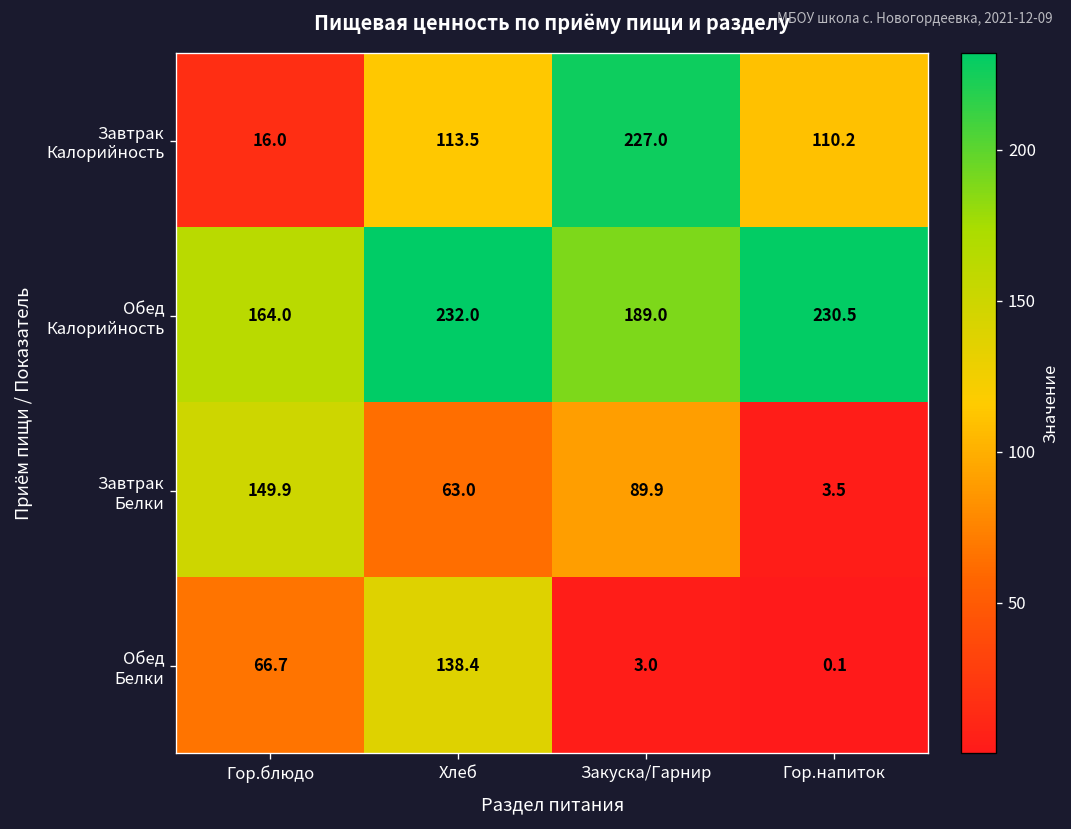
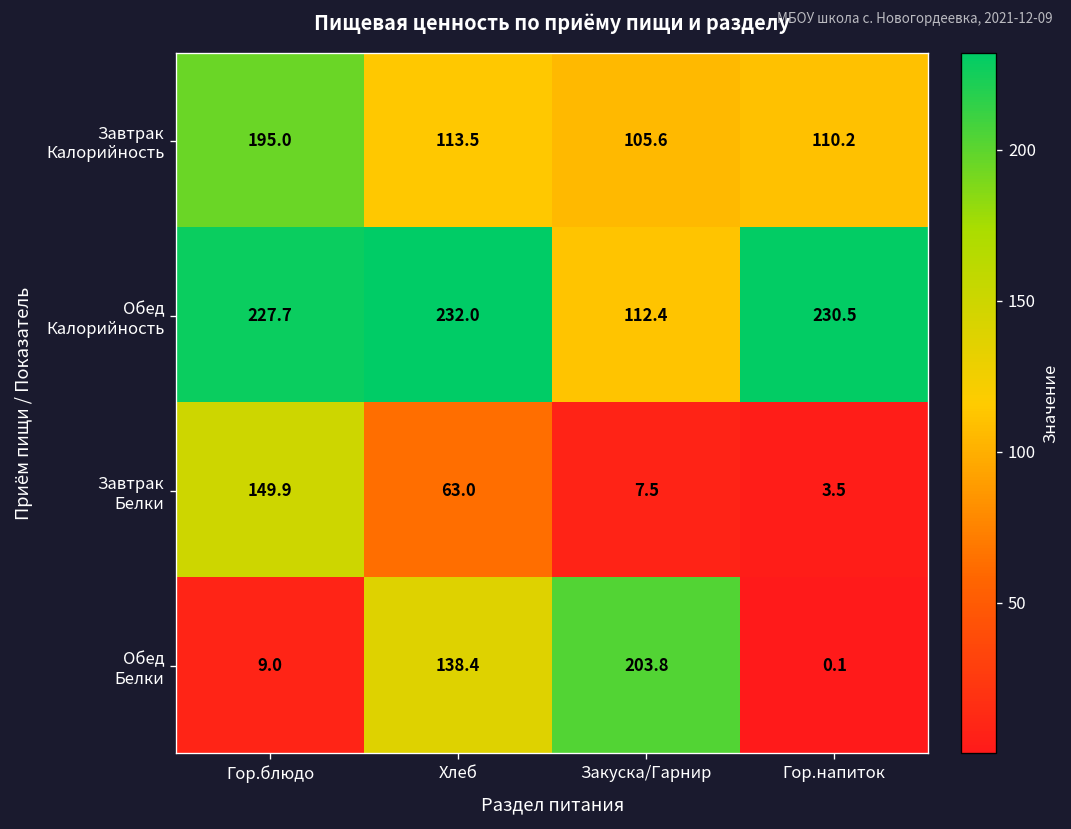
  {
    "Завтрак Калорийность": {
-     "Гор.блюдо": 16.0,
+     "Гор.блюдо": 195.0,
      "Хлеб": 113.5,
-     "Закуска/Гарнир": 227.0,
+     "Закуска/Гарнир": 105.6,
      "Гор.напиток": 110.2
    },
    "Обед Калорийность": {
-     "Гор.блюдо": 164.0,
+     "Гор.блюдо": 227.7,
      "Хлеб": 232.0,
-     "Закуска/Гарнир": 189.0,
+     "Закуска/Гарнир": 112.4,
      "Гор.напиток": 230.5
    },
    "Завтрак Белки": {
      "Гор.блюдо": 149.9,
      "Хлеб": 63.0,
-     "Закуска/Гарнир": 89.9,
+     "Закуска/Гарнир": 7.5,
      "Гор.напиток": 3.5
    },
    "Обед Белки": {
-     "Гор.блюдо": 66.7,
+     "Гор.блюдо": 9.0,
      "Хлеб": 138.4,
-     "Закуска/Гарнир": 3.0,
+     "Закуска/Гарнир": 203.8,
      "Гор.напиток": 0.1
    }
  }
